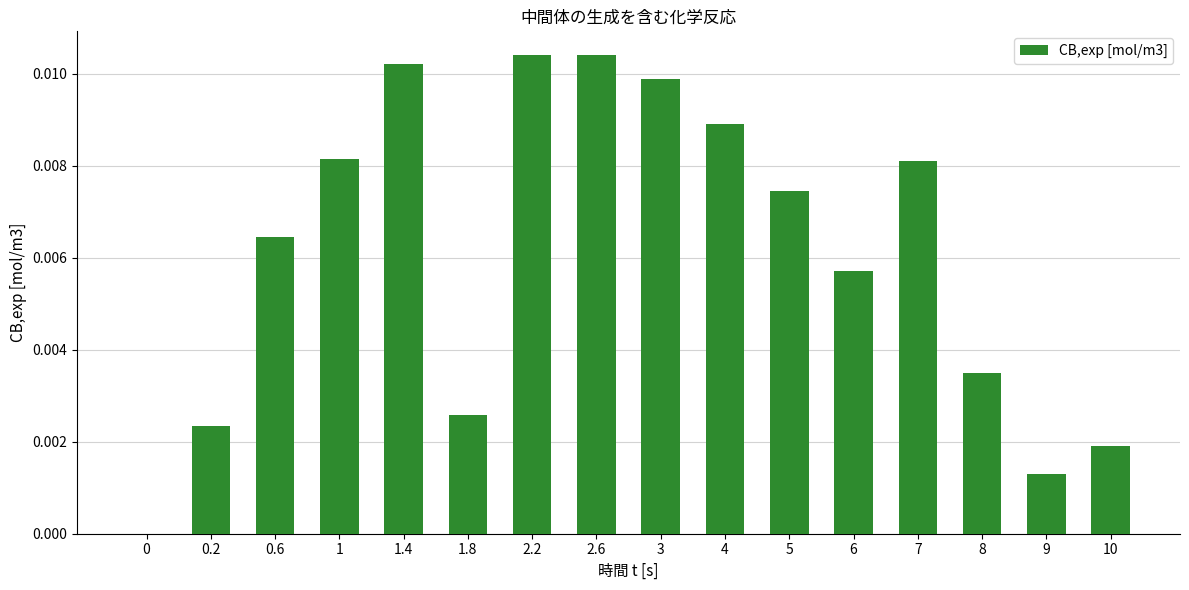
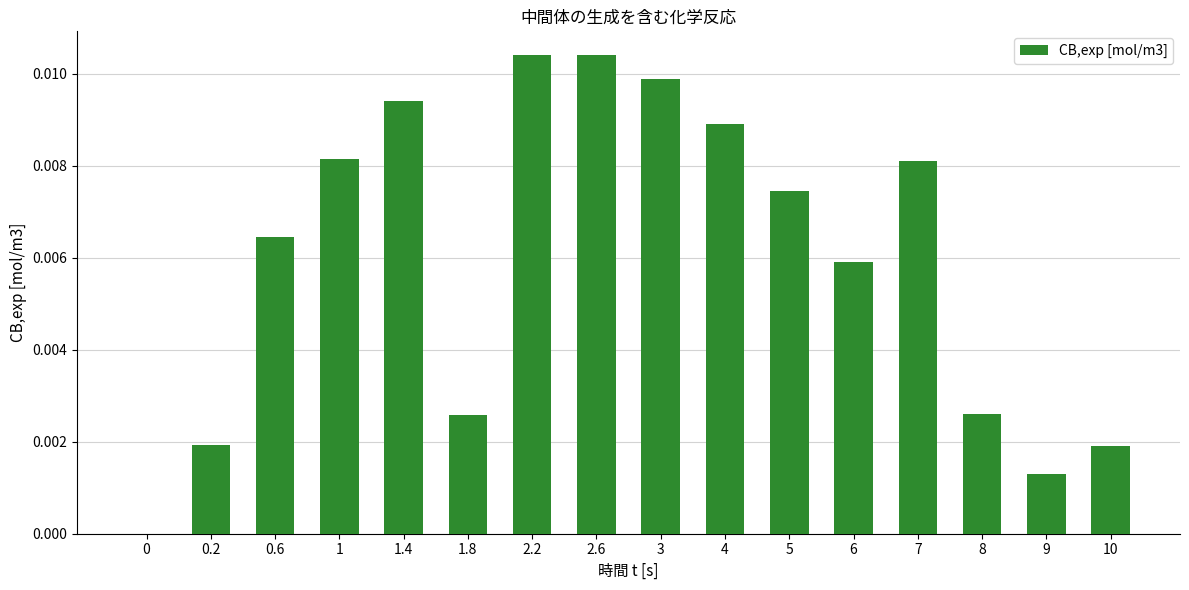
  {
    "0": 0.0000,
-   "0.2": 0.0024,
+   "0.2": 0.0019,
    "0.6": 0.0065,
    "1": 0.0082,
-   "1.4": 0.0102,
+   "1.4": 0.0094,
    "1.8": 0.0026,
    "2.2": 0.0104,
    "2.6": 0.0104,
    "3": 0.0099,
    "4": 0.0089,
    "5": 0.0075,
-   "6": 0.0057,
+   "6": 0.0059,
    "7": 0.0081,
-   "8": 0.0035,
+   "8": 0.0026,
    "9": 0.0013,
    "10": 0.0019
  }
